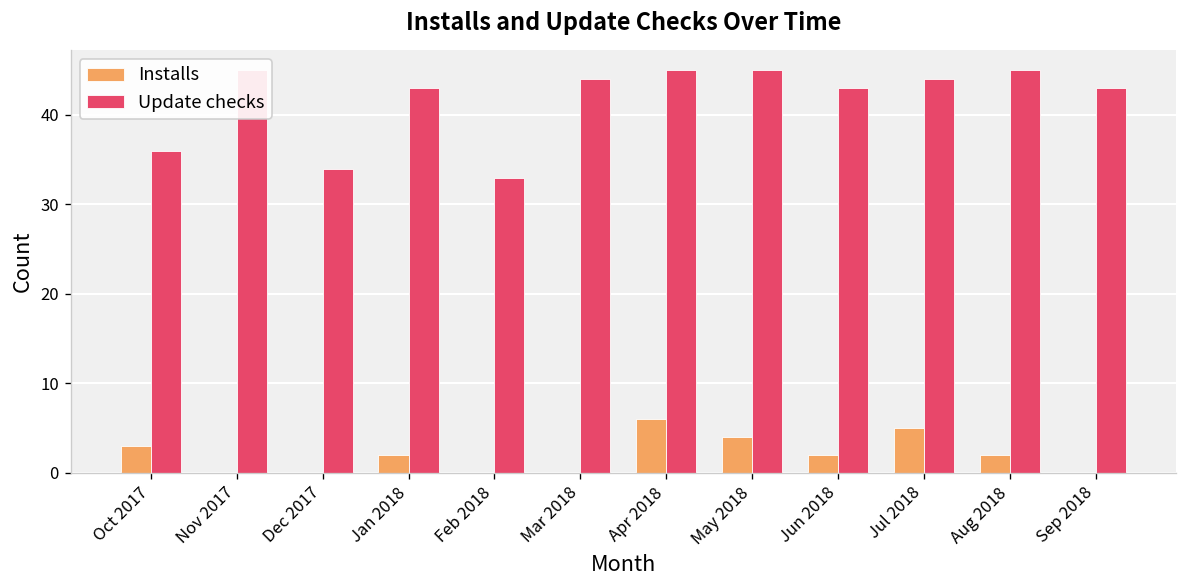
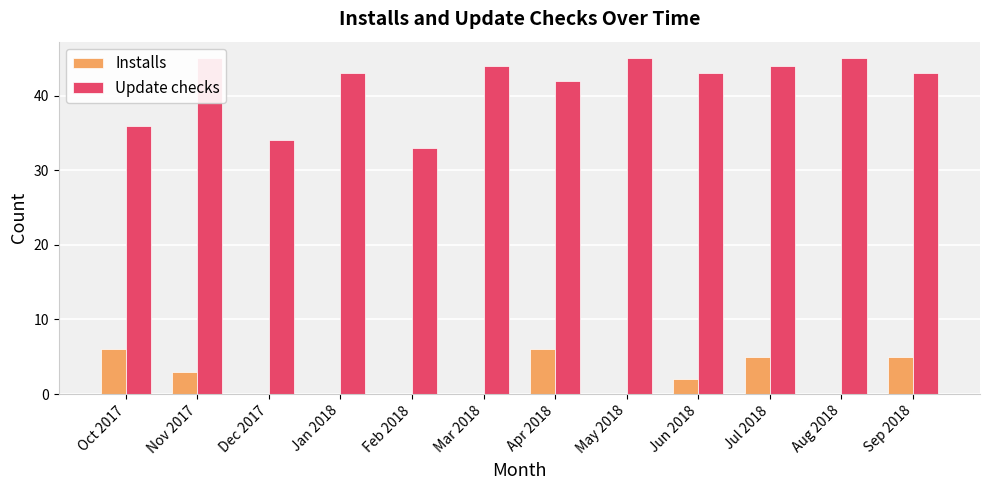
  {
    "Installs": {
-     "Oct 2017": 3,
-     "Nov 2017": 0,
+     "Oct 2017": 6,
+     "Nov 2017": 3,
      "Dec 2017": 0,
-     "Jan 2018": 2,
+     "Jan 2018": 0,
      "Feb 2018": 0,
      "Mar 2018": 0,
      "Apr 2018": 6,
-     "May 2018": 4,
+     "May 2018": 0,
      "Jun 2018": 2,
      "Jul 2018": 5,
-     "Aug 2018": 2,
-     "Sep 2018": 0
+     "Aug 2018": 0,
+     "Sep 2018": 5
    },
    "Update checks": {
      "Oct 2017": 36,
      "Dec 2017": 34,
      "Jan 2018": 43,
      "Feb 2018": 33,
      "Mar 2018": 44,
-     "Apr 2018": 45,
+     "Apr 2018": 42,
      "May 2018": 45,
      "Jun 2018": 43,
      "Jul 2018": 44,
      "Aug 2018": 45,
      "Sep 2018": 43
    }
  }
